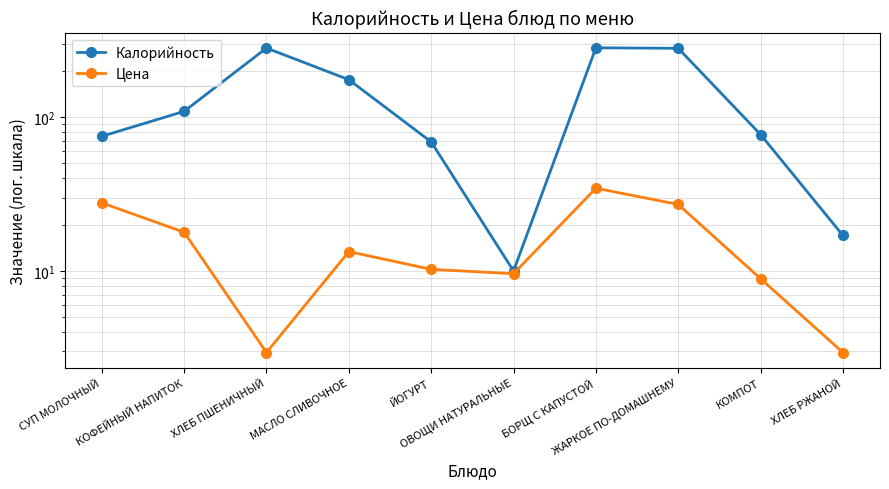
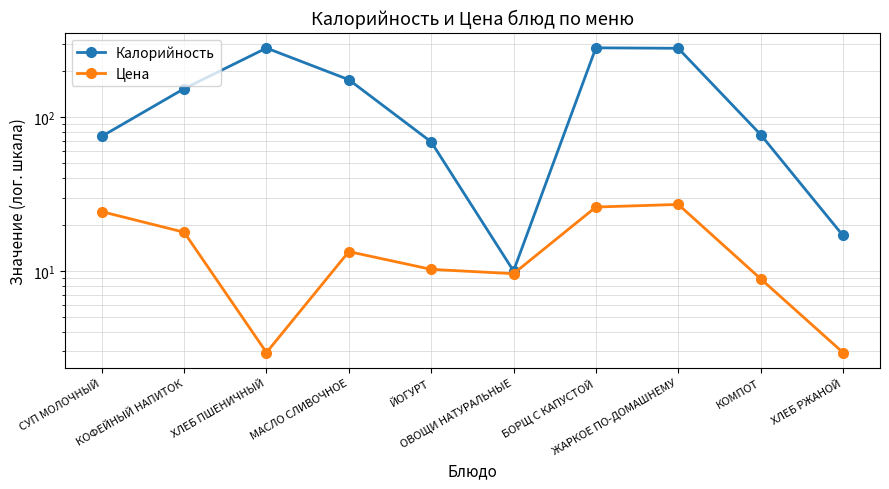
  {
    "Калорийность": {
      "СУП МОЛОЧНЫЙ": 80,
-     "КОФЕЙНЫЙ НАПИТОК": 110,
+     "КОФЕЙНЫЙ НАПИТОК": 150,
      "ХЛЕБ ПШЕНИЧНЫЙ": 280,
      "МАСЛО СЛИВОЧНОЕ": 180,
      "ЙОГУРТ": 70,
      "ОВОЩИ НАТУРАЛЬНЫЕ": 10,
      "БОРЩ С КАПУСТОЙ": 280,
      "ЖАРКОЕ ПО-ДОМАШНЕМУ": 280,
      "КОМПОТ": 80,
      "ХЛЕБ РЖАНОЙ": 17
    },
    "Цена": {
-     "СУП МОЛОЧНЫЙ": 28,
+     "СУП МОЛОЧНЫЙ": 24,
      "КОФЕЙНЫЙ НАПИТОК": 18,
      "ХЛЕБ ПШЕНИЧНЫЙ": 3,
      "МАСЛО СЛИВОЧНОЕ": 13,
      "ЙОГУРТ": 10,
      "ОВОЩИ НАТУРАЛЬНЫЕ": 10,
-     "БОРЩ С КАПУСТОЙ": 34,
+     "БОРЩ С КАПУСТОЙ": 26,
      "ЖАРКОЕ ПО-ДОМАШНЕМУ": 27,
      "КОМПОТ": 9,
      "ХЛЕБ РЖАНОЙ": 3
    }
  }
